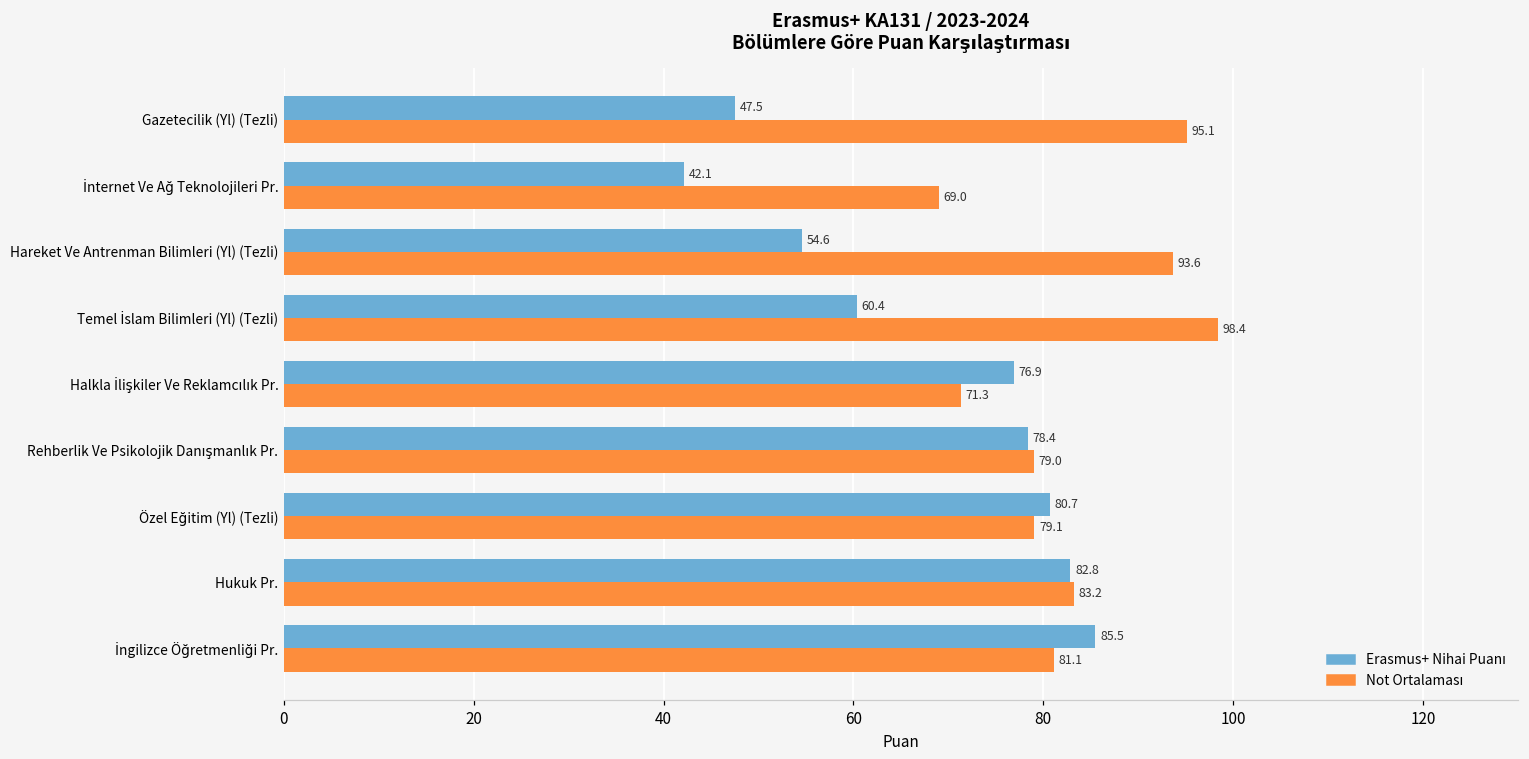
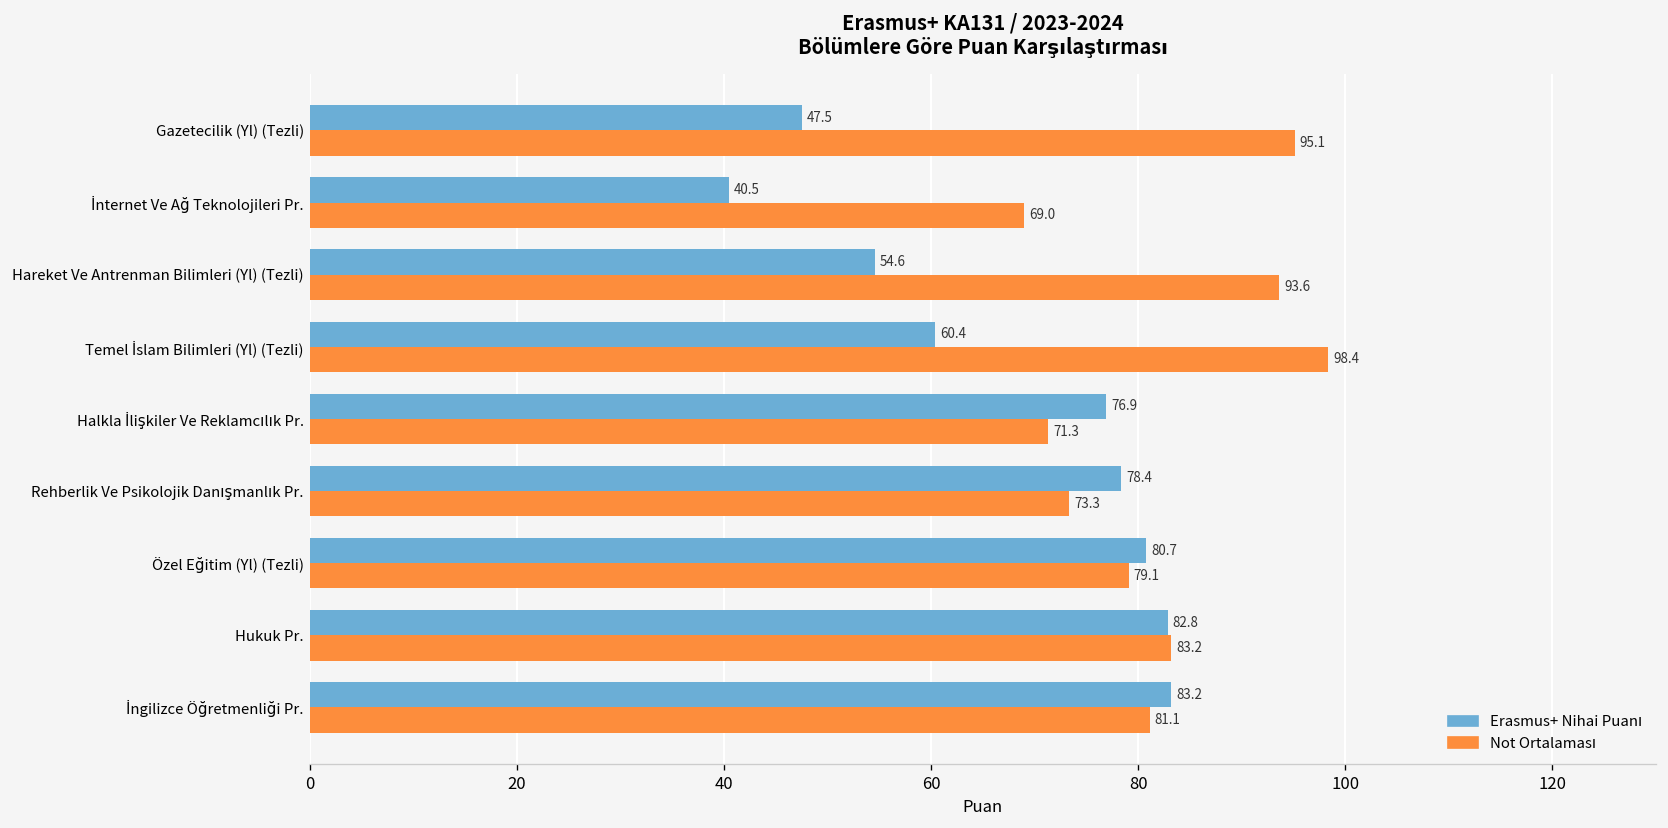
  {
    "Erasmus+ Nihai Puanı": {
      "Gazetecilik (Yl) (Tezli)": 47.5,
-     "İnternet Ve Ağ Teknolojileri Pr.": 42.1,
+     "İnternet Ve Ağ Teknolojileri Pr.": 40.5,
      "Hareket Ve Antrenman Bilimleri (Yl) (Tezli)": 54.6,
      "Temel İslam Bilimleri (Yl) (Tezli)": 60.4,
      "Halkla İlişkiler Ve Reklamcılık Pr.": 76.9,
      "Rehberlik Ve Psikolojik Danışmanlık Pr.": 78.4,
      "Özel Eğitim (Yl) (Tezli)": 80.7,
      "Hukuk Pr.": 82.8,
-     "İngilizce Öğretmenliği Pr.": 85.5
+     "İngilizce Öğretmenliği Pr.": 83.2
    },
    "Not Ortalaması": {
      "Gazetecilik (Yl) (Tezli)": 95.1,
      "İnternet Ve Ağ Teknolojileri Pr.": 69.0,
      "Hareket Ve Antrenman Bilimleri (Yl) (Tezli)": 93.6,
      "Temel İslam Bilimleri (Yl) (Tezli)": 98.4,
      "Halkla İlişkiler Ve Reklamcılık Pr.": 71.3,
-     "Rehberlik Ve Psikolojik Danışmanlık Pr.": 79.0,
+     "Rehberlik Ve Psikolojik Danışmanlık Pr.": 73.3,
      "Özel Eğitim (Yl) (Tezli)": 79.1,
      "Hukuk Pr.": 83.2,
      "İngilizce Öğretmenliği Pr.": 81.1
    }
  }
